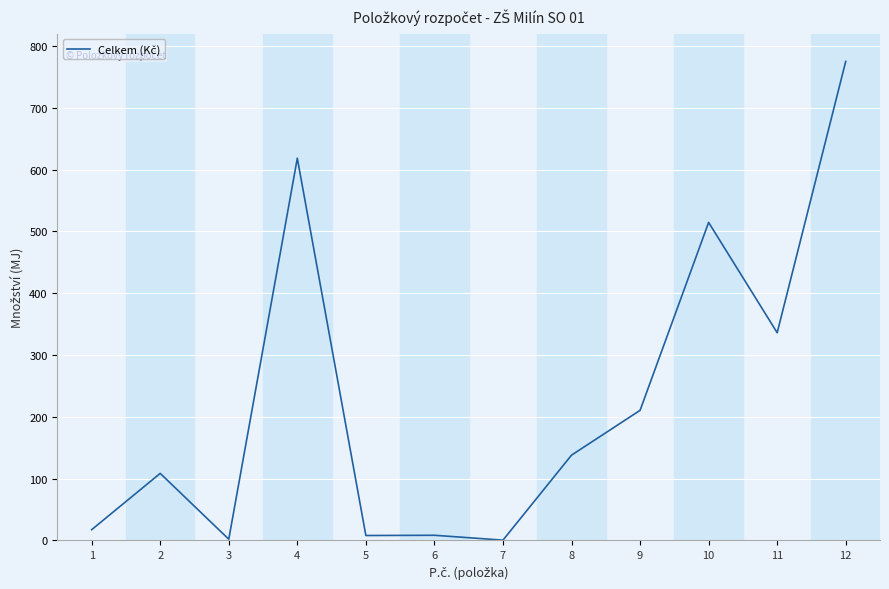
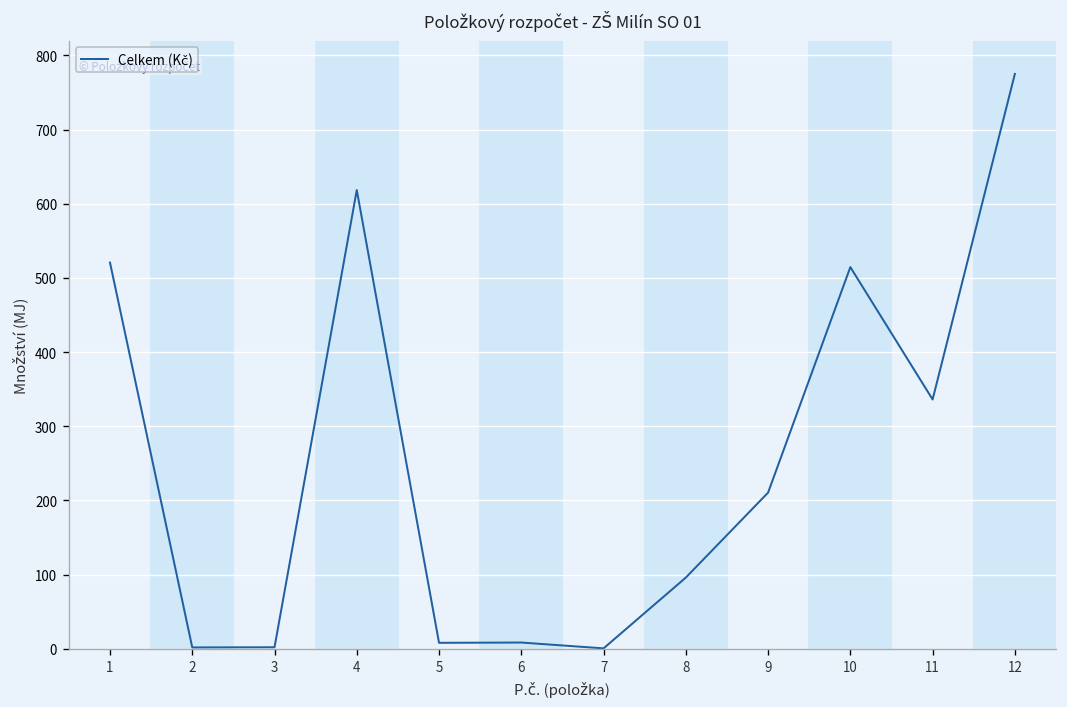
  {
-   "1": 20,
-   "2": 110,
+   "1": 520,
+   "2": 0,
    "3": 0,
    "4": 620,
    "5": 10,
    "6": 10,
    "7": 0,
-   "8": 140,
+   "8": 100,
    "9": 210,
    "10": 510,
    "11": 340,
    "12": 770
  }
